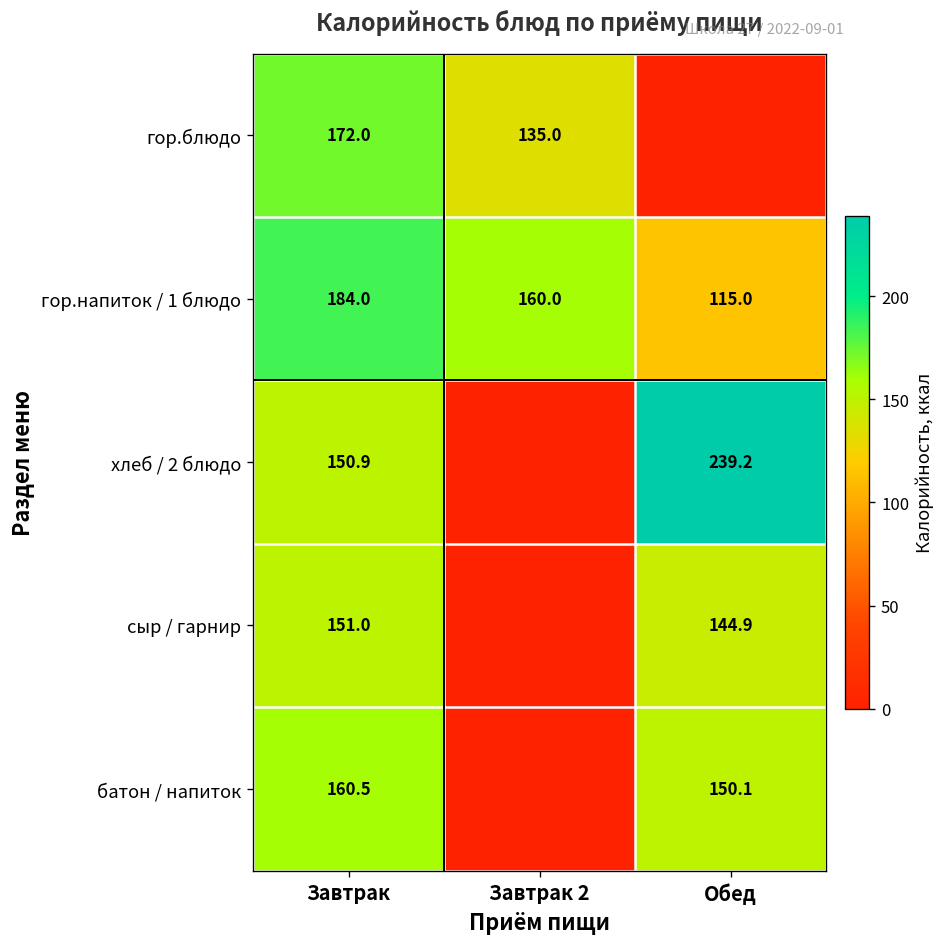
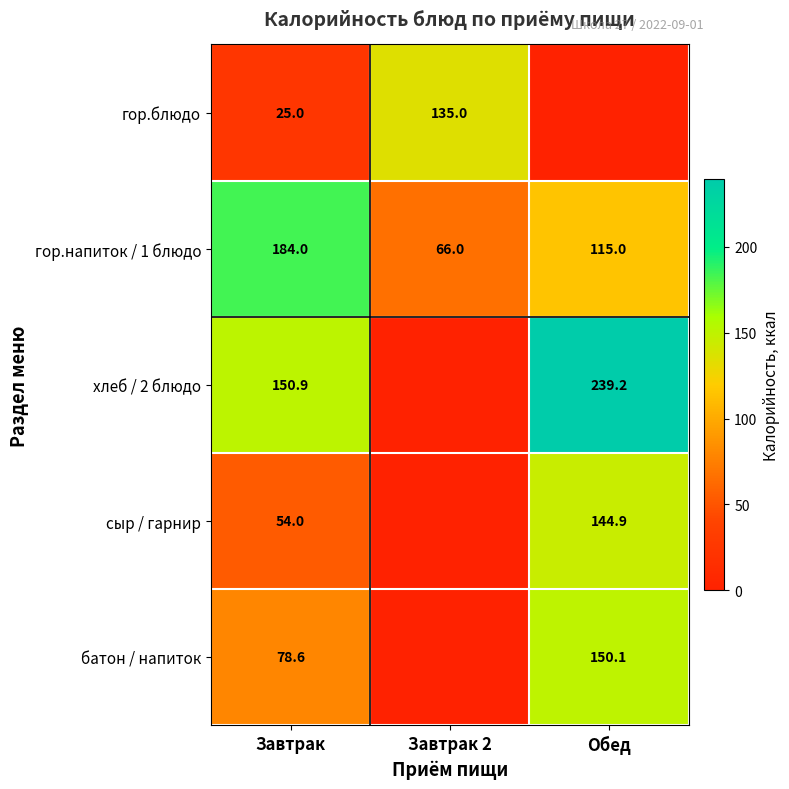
  {
    "гор.блюдо": {
-     "Завтрак": 172.0,
+     "Завтрак": 25.0,
      "Завтрак 2": 135.0
    },
    "гор.напиток / 1 блюдо": {
      "Завтрак": 184.0,
-     "Завтрак 2": 160.0,
+     "Завтрак 2": 66.0,
      "Обед": 115.0
    },
    "хлеб / 2 блюдо": {
      "Завтрак": 150.9,
      "Обед": 239.2
    },
    "сыр / гарнир": {
-     "Завтрак": 151.0,
+     "Завтрак": 54.0,
      "Обед": 144.9
    },
    "батон / напиток": {
-     "Завтрак": 160.5,
+     "Завтрак": 78.6,
      "Обед": 150.1
    }
  }
